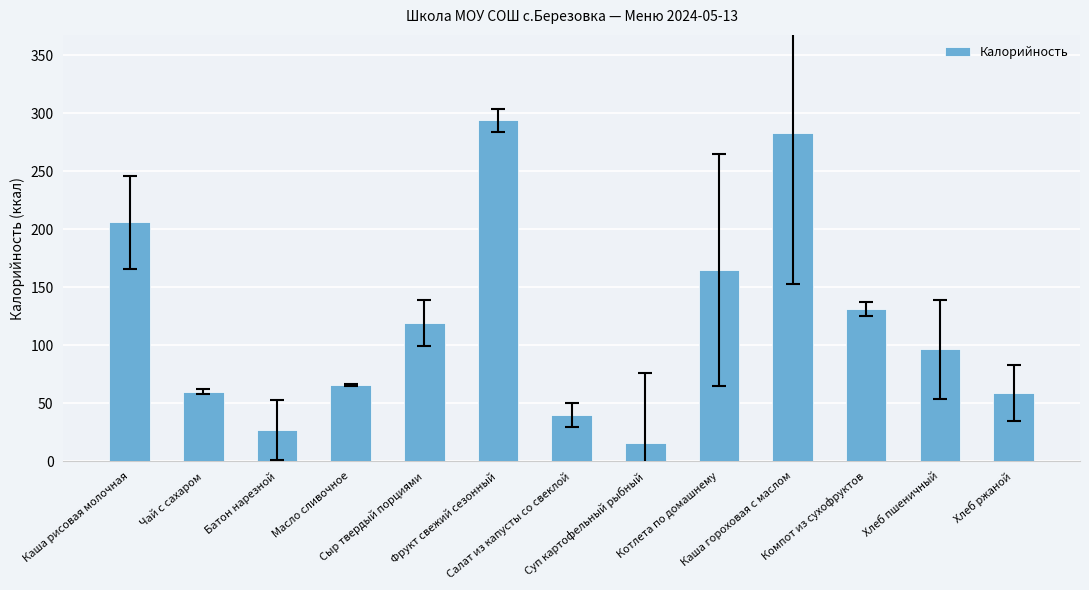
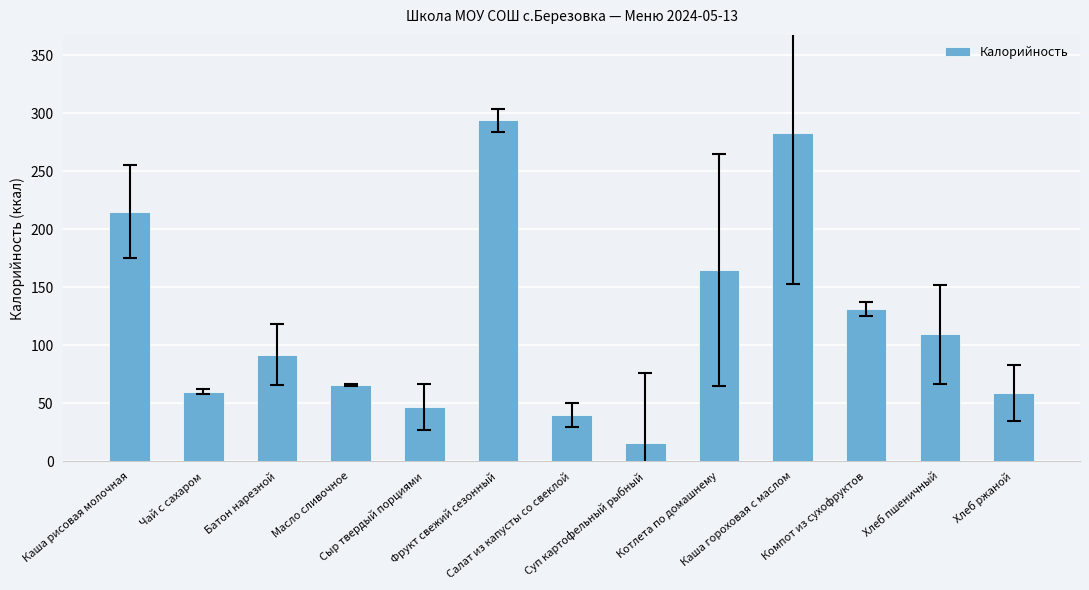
  {
    "Калорийность": {
-     "Каша рисовая молочная": 206,
+     "Каша рисовая молочная": 215,
      "Чай с сахаром": 60,
-     "Батон нарезной": 27,
+     "Батон нарезной": 92,
      "Масло сливочное": 66,
-     "Сыр твердый порциями": 119,
+     "Сыр твердый порциями": 47,
      "Фрукт свежий сезонный": 294,
      "Салат из капусты со свеклой": 40,
      "Суп картофельный рыбный": 16,
      "Котлета по домашнему": 165,
      "Каша гороховая с маслом": 283,
      "Компот из сухофруктов": 131,
-     "Хлеб пшеничный": 97,
+     "Хлеб пшеничный": 110,
      "Хлеб ржаной": 59
    }
  }
